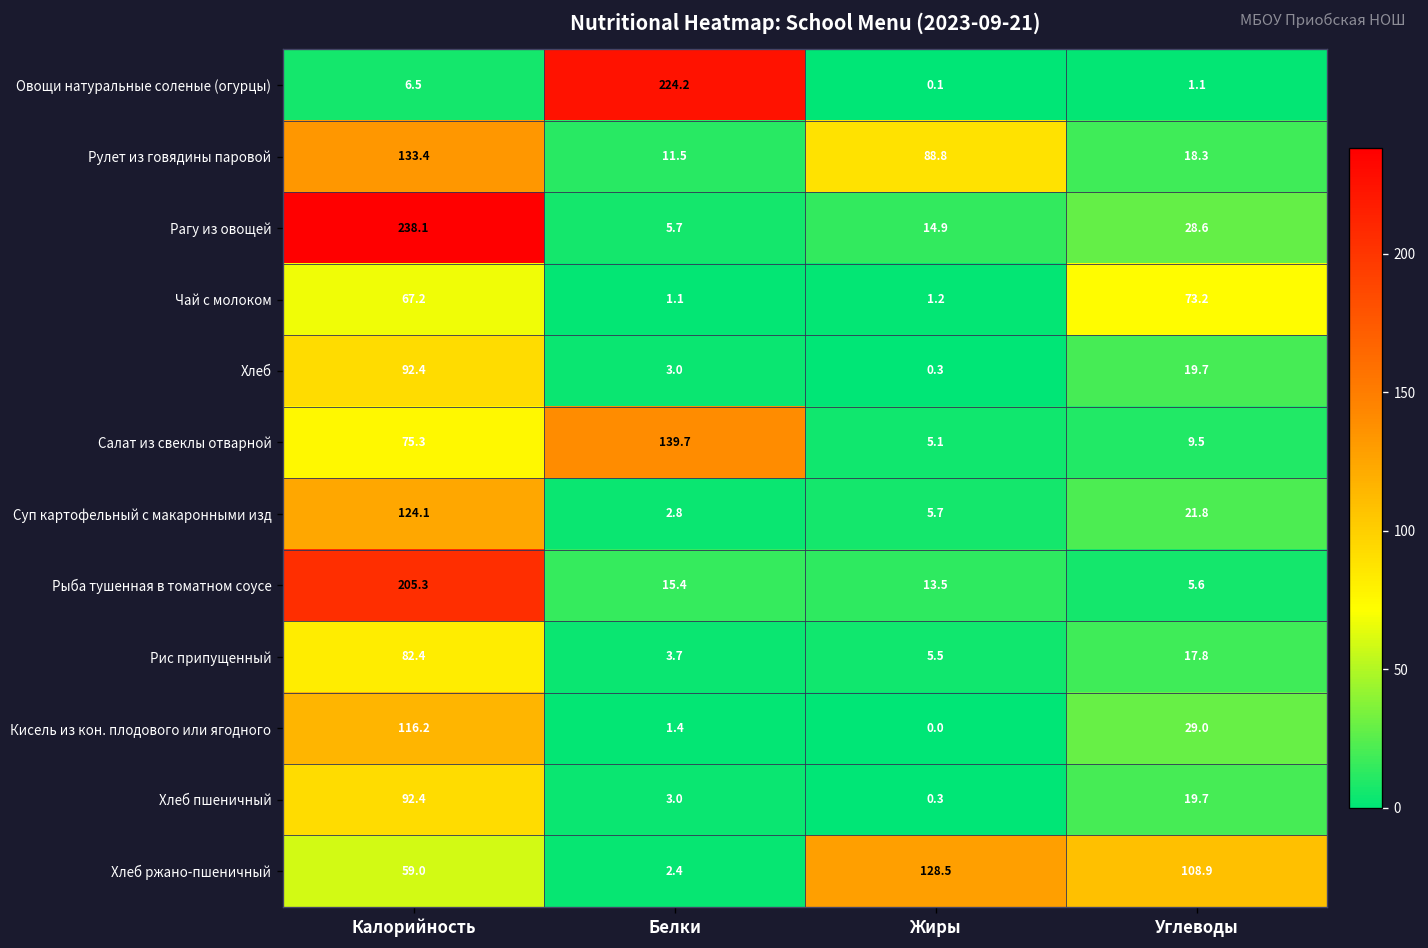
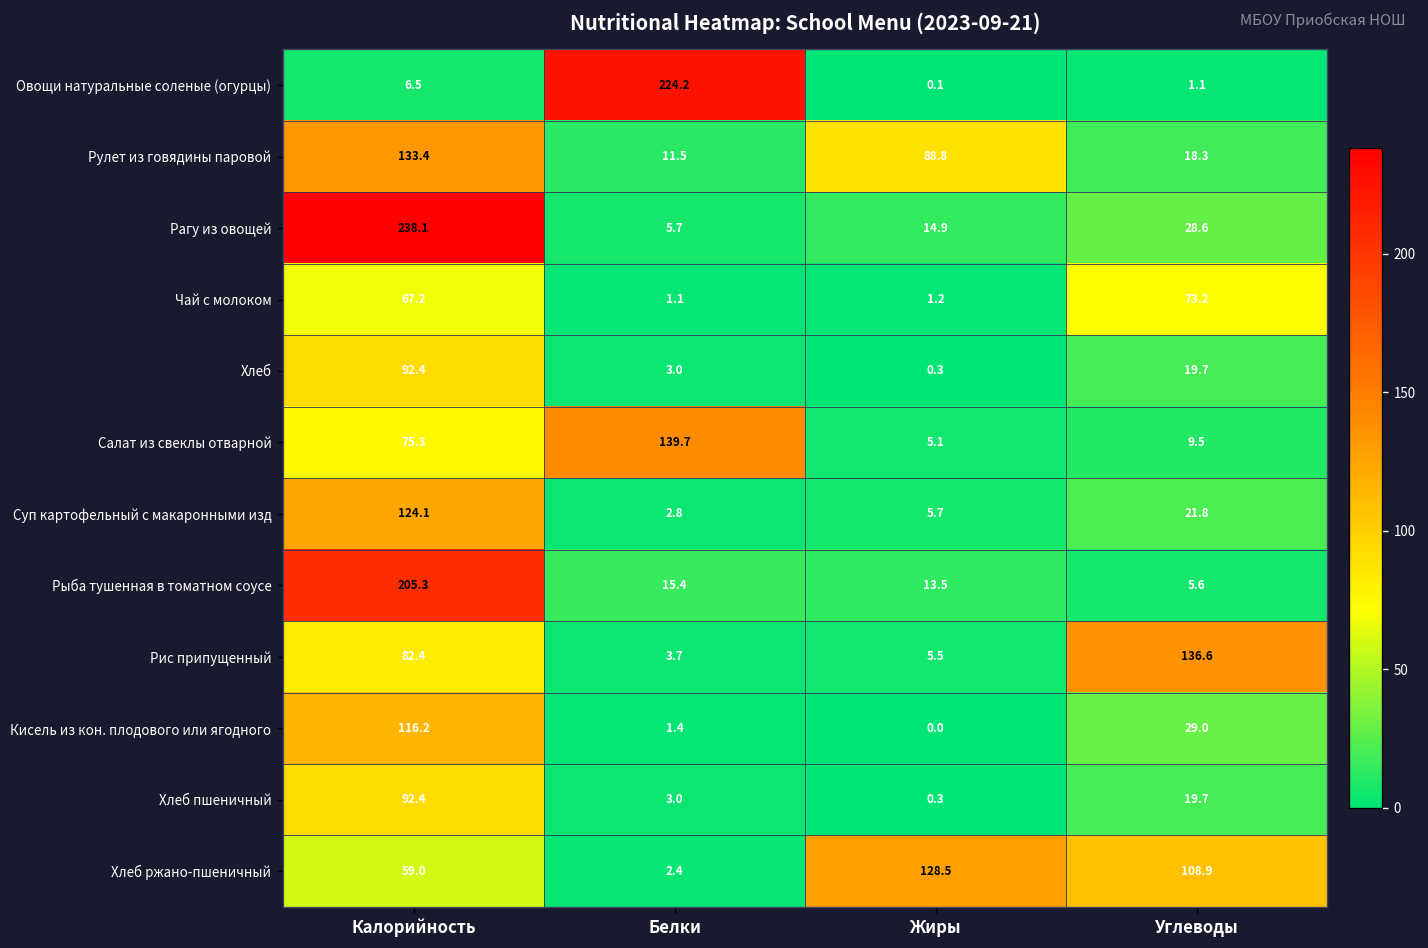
  {
    "Овощи натуральные соленые (огурцы)": {
      "Калорийность": 6.5,
      "Белки": 224.2,
      "Жиры": 0.1,
      "Углеводы": 1.1
    },
    "Рулет из говядины паровой": {
      "Калорийность": 133.4,
      "Белки": 11.5,
      "Жиры": 88.8,
      "Углеводы": 18.3
    },
    "Рагу из овощей": {
      "Калорийность": 238.1,
      "Белки": 5.7,
      "Жиры": 14.9,
      "Углеводы": 28.6
    },
    "Чай с молоком": {
      "Калорийность": 67.2,
      "Белки": 1.1,
      "Жиры": 1.2,
      "Углеводы": 73.2
    },
    "Хлеб": {
      "Калорийность": 92.4,
      "Белки": 3.0,
      "Жиры": 0.3,
      "Углеводы": 19.7
    },
    "Салат из свеклы отварной": {
      "Калорийность": 75.3,
      "Белки": 139.7,
      "Жиры": 5.1,
      "Углеводы": 9.5
    },
    "Суп картофельный с макаронными изд": {
      "Калорийность": 124.1,
      "Белки": 2.8,
      "Жиры": 5.7,
      "Углеводы": 21.8
    },
    "Рыба тушенная в томатном соусе": {
      "Калорийность": 205.3,
      "Белки": 15.4,
      "Жиры": 13.5,
      "Углеводы": 5.6
    },
    "Рис припущенный": {
      "Калорийность": 82.4,
      "Белки": 3.7,
      "Жиры": 5.5,
-     "Углеводы": 17.8
+     "Углеводы": 136.6
    },
    "Кисель из кон. плодового или ягодного": {
      "Калорийность": 116.2,
      "Белки": 1.4,
      "Жиры": 0.0,
      "Углеводы": 29.0
    },
    "Хлеб пшеничный": {
      "Калорийность": 92.4,
      "Белки": 3.0,
      "Жиры": 0.3,
      "Углеводы": 19.7
    },
    "Хлеб ржано-пшеничный": {
      "Калорийность": 59.0,
      "Белки": 2.4,
      "Жиры": 128.5,
      "Углеводы": 108.9
    }
  }
